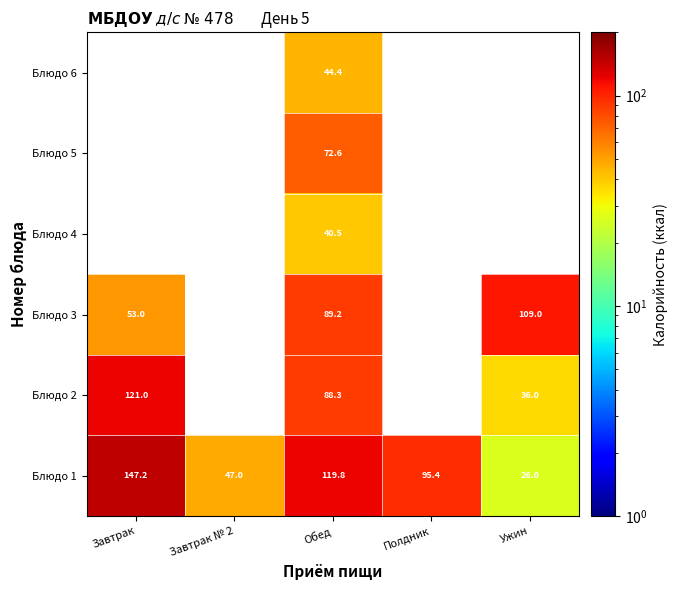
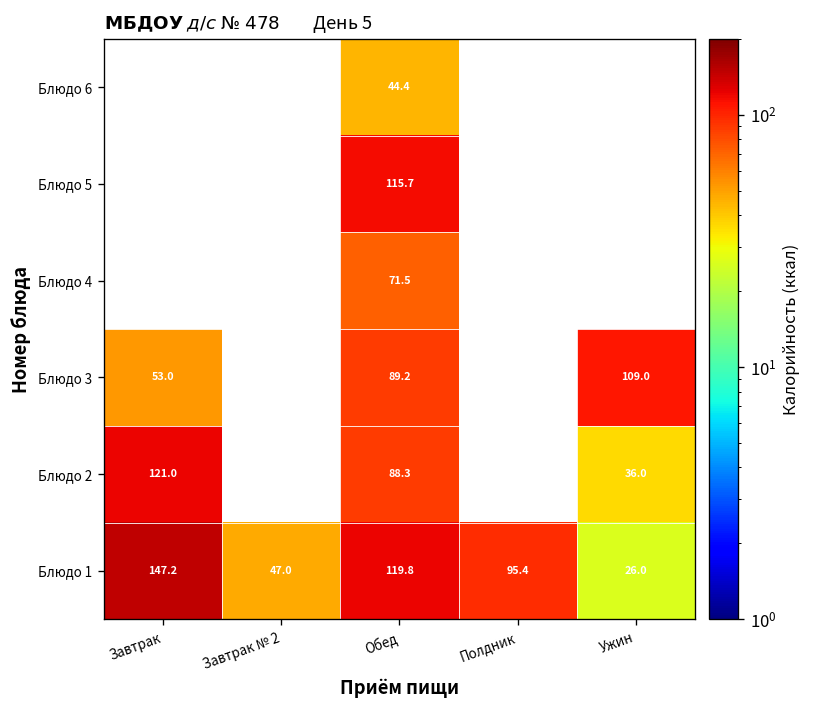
  {
    "Блюдо 6": {
      "Обед": 44.4
    },
    "Блюдо 5": {
-     "Обед": 72.6
+     "Обед": 115.7
    },
    "Блюдо 4": {
-     "Обед": 40.5
+     "Обед": 71.5
    },
    "Блюдо 3": {
      "Завтрак": 53.0,
      "Обед": 89.2,
      "Ужин": 109.0
    },
    "Блюдо 2": {
      "Завтрак": 121.0,
      "Обед": 88.3,
      "Ужин": 36.0
    },
    "Блюдо 1": {
      "Завтрак": 147.2,
      "Завтрак № 2": 47.0,
      "Обед": 119.8,
      "Полдник": 95.4,
      "Ужин": 26.0
    }
  }
